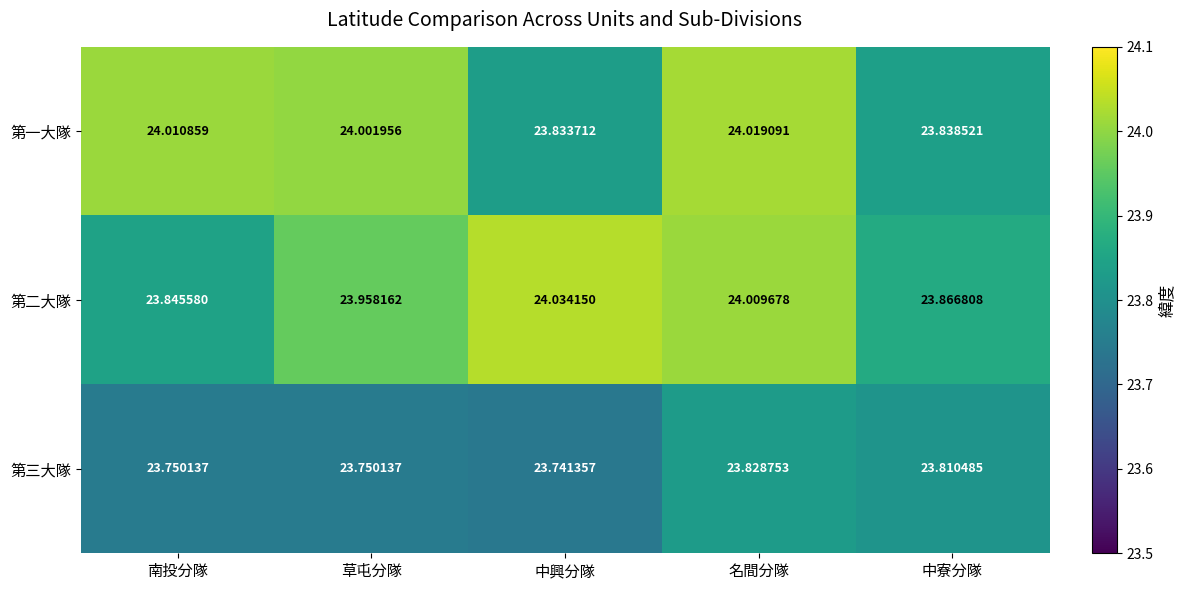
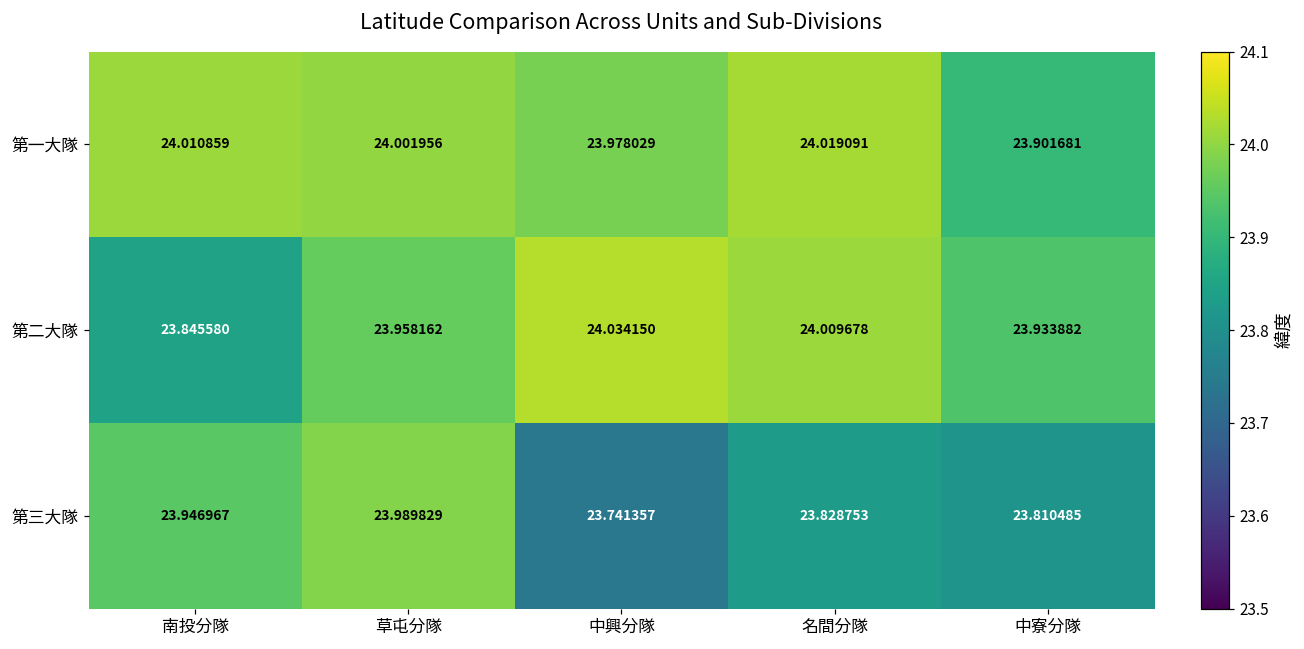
  {
    "第一大隊": {
      "南投分隊": 24.010859,
      "草屯分隊": 24.001956,
-     "中興分隊": 23.833712,
+     "中興分隊": 23.978029,
      "名間分隊": 24.019091,
-     "中寮分隊": 23.838521
+     "中寮分隊": 23.901681
    },
    "第二大隊": {
      "南投分隊": 23.845580,
      "草屯分隊": 23.958162,
      "中興分隊": 24.034150,
      "名間分隊": 24.009678,
-     "中寮分隊": 23.866808
+     "中寮分隊": 23.933882
    },
    "第三大隊": {
-     "南投分隊": 23.750137,
-     "草屯分隊": 23.750137,
+     "南投分隊": 23.946967,
+     "草屯分隊": 23.989829,
      "中興分隊": 23.741357,
      "名間分隊": 23.828753,
      "中寮分隊": 23.810485
    }
  }
